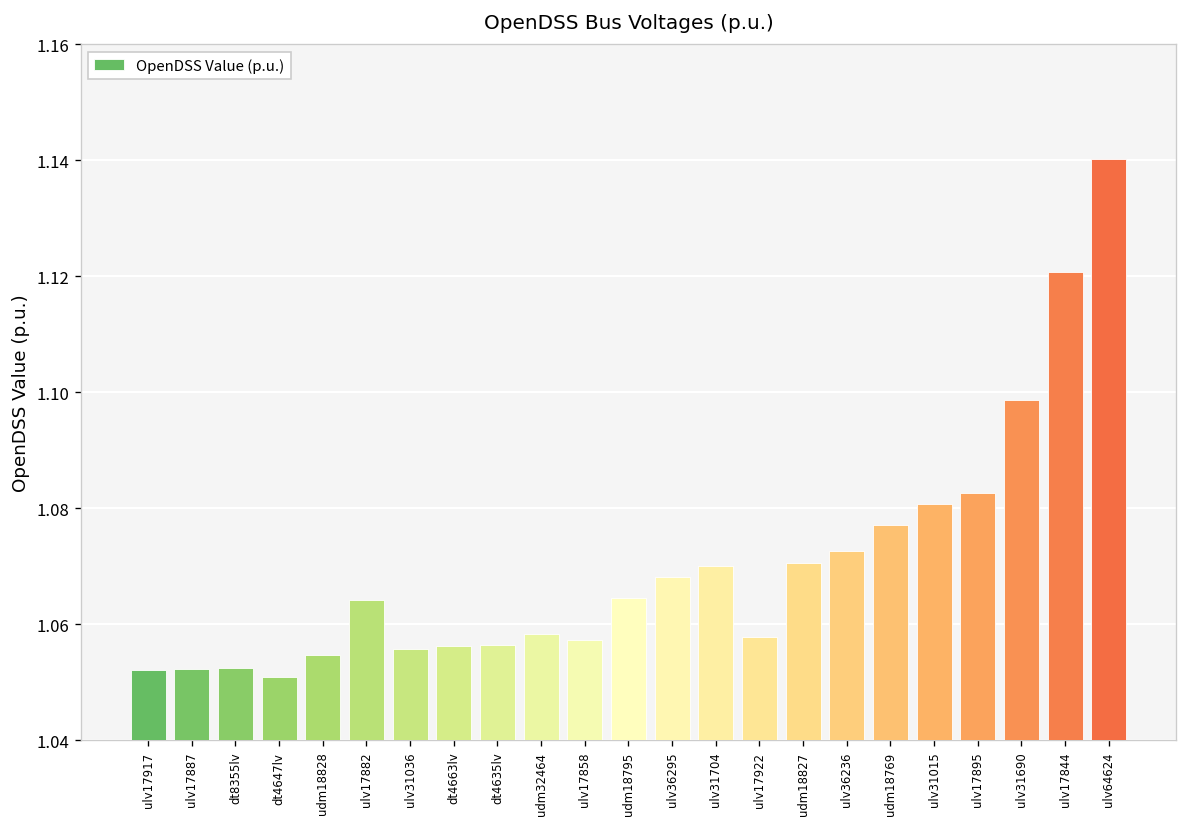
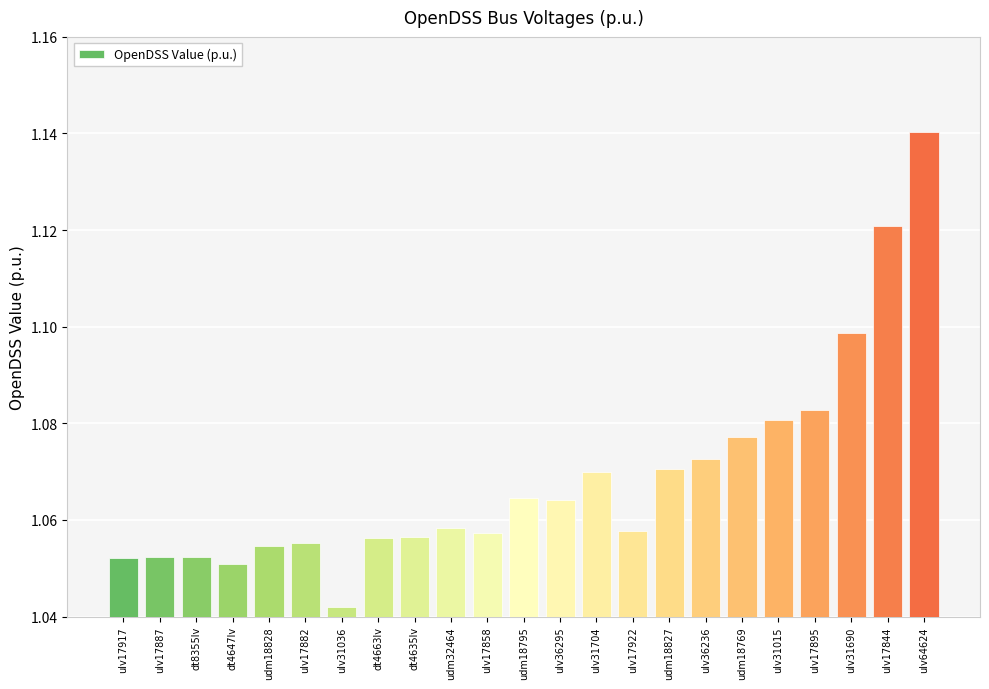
  {
    "ulv17917": 1.052,
    "ulv17887": 1.052,
    "dt8355lv": 1.052,
    "dt4647lv": 1.051,
    "udm18828": 1.055,
-   "ulv17882": 1.064,
-   "ulv31036": 1.056,
+   "ulv17882": 1.055,
+   "ulv31036": 1.042,
    "dt4663lv": 1.056,
    "dt4635lv": 1.056,
    "udm32464": 1.058,
    "ulv17858": 1.057,
    "udm18795": 1.064,
-   "ulv36295": 1.068,
+   "ulv36295": 1.064,
    "ulv31704": 1.070,
    "ulv17922": 1.058,
    "udm18827": 1.070,
    "ulv36236": 1.073,
    "udm18769": 1.077,
    "ulv31015": 1.081,
    "ulv17895": 1.083,
    "ulv31690": 1.099,
    "ulv17844": 1.121,
    "ulv64624": 1.140
  }
